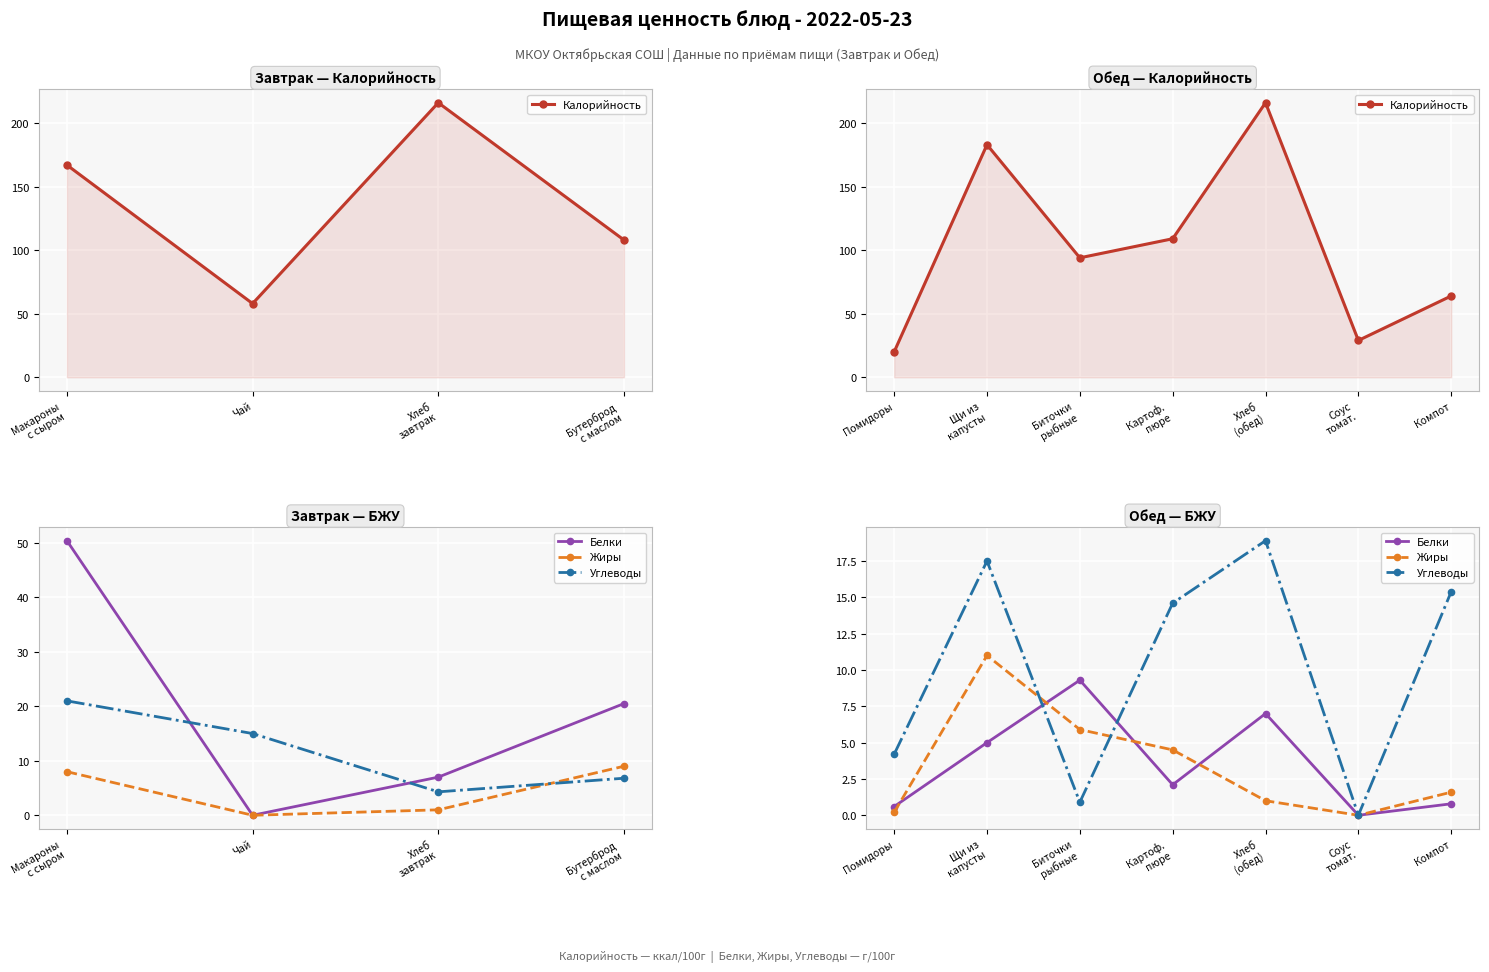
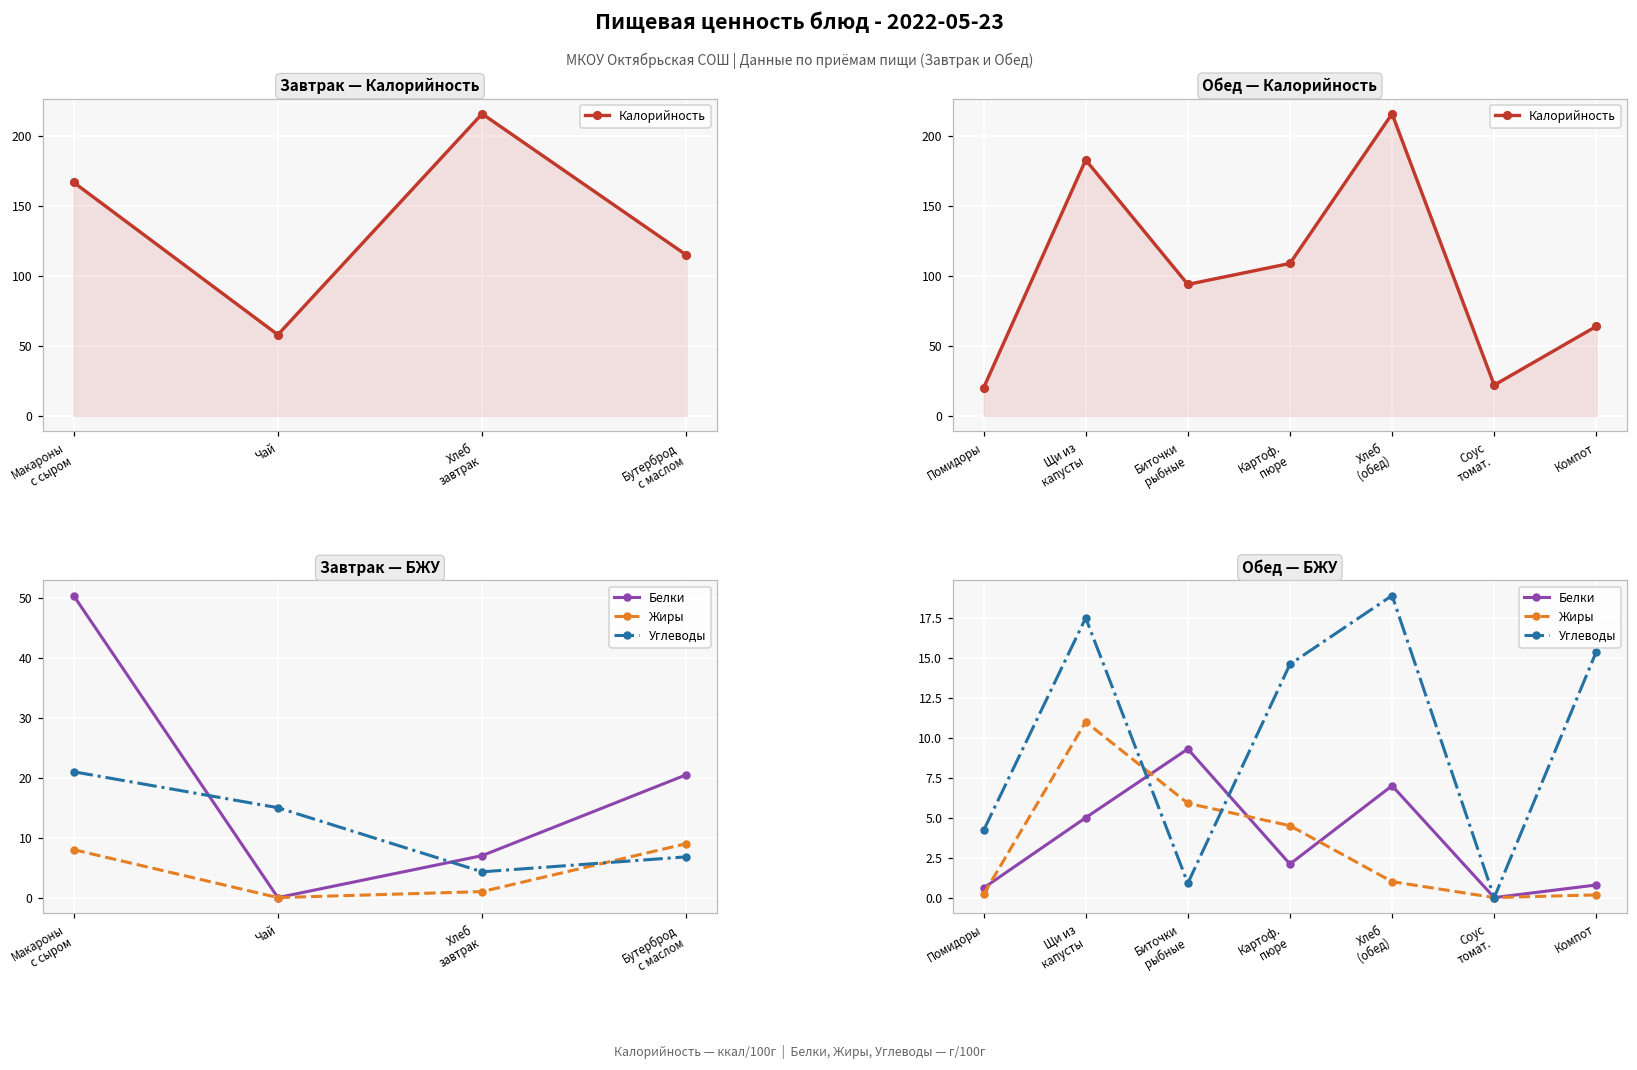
  {
    "Завтрак — Калорийность": {
      "Макароны с сыром": 167,
      "Чай": 58,
      "Хлеб завтрак": 216,
-     "Бутерброд с маслом": 108
+     "Бутерброд с маслом": 115
    },
    "Обед — Калорийность": {
      "Помидоры": 20,
      "Щи из капусты": 183,
      "Биточки рыбные": 94,
      "Картоф. пюре": 109,
      "Хлеб (обед)": 216,
-     "Соус томат.": 29,
+     "Соус томат.": 22,
      "Компот": 64
    },
    "Завтрак — БЖУ": {
      "Белки": {
        "Макароны с сыром": 50,
        "Хлеб завтрак": 7,
        "Бутерброд с маслом": 21
      },
      "Жиры": {
        "Макароны с сыром": 8,
        "Хлеб завтрак": 1,
        "Бутерброд с маслом": 9
      },
      "Углеводы": {
        "Макароны с сыром": 21,
        "Чай": 15,
        "Хлеб завтрак": 4,
        "Бутерброд с маслом": 7
      }
    },
    "Обед — БЖУ": {
      "Белки": {
        "Помидоры": 0.6,
        "Щи из капусты": 5.0,
        "Биточки рыбные": 9.3,
        "Картоф. пюре": 2.1,
        "Хлеб (обед)": 7.0,
        "Компот": 0.8
      },
      "Жиры": {
        "Помидоры": 0.2,
        "Щи из капусты": 11.0,
        "Биточки рыбные": 5.9,
        "Картоф. пюре": 4.5,
        "Хлеб (обед)": 1.0,
-       "Компот": 1.6
+       "Компот": 0.2
      },
      "Углеводы": {
        "Помидоры": 4.2,
        "Щи из капусты": 17.5,
        "Биточки рыбные": 0.9,
        "Картоф. пюре": 14.6,
        "Хлеб (обед)": 18.9,
        "Компот": 15.4
      }
    }
  }
